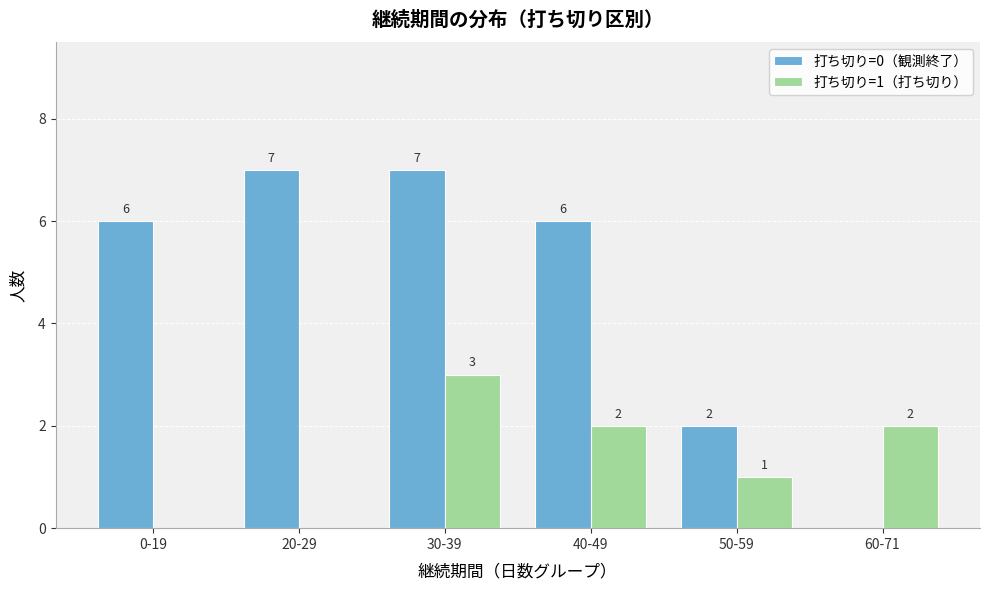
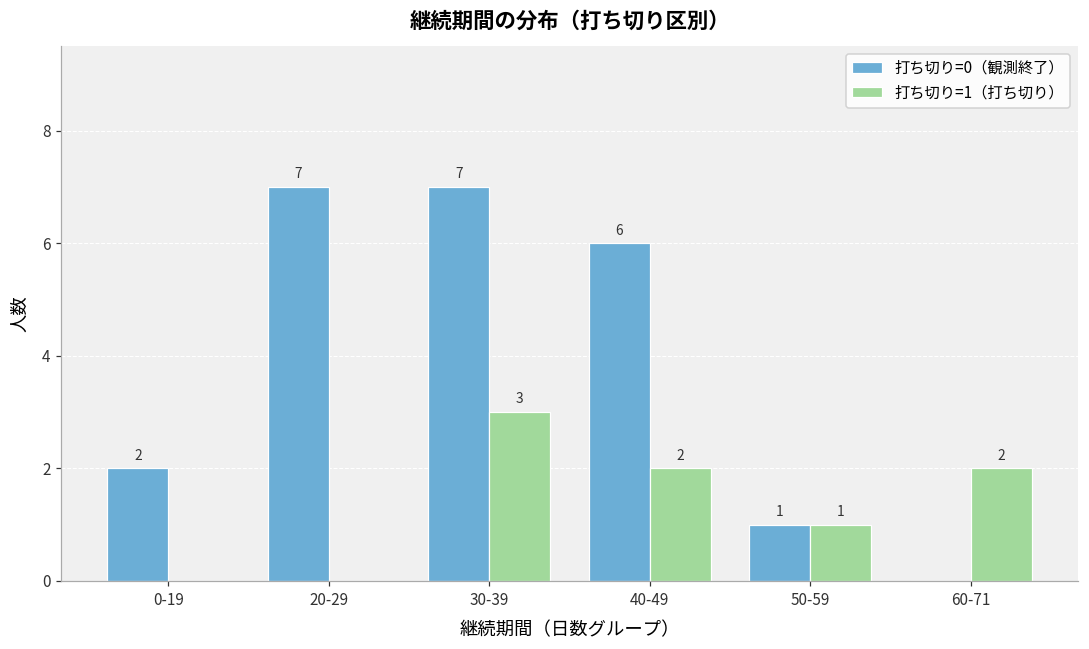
  {
    "打ち切り=0（観測終了）": {
-     "0-19": 6,
+     "0-19": 2,
      "20-29": 7,
      "30-39": 7,
      "40-49": 6,
-     "50-59": 2
+     "50-59": 1
    },
    "打ち切り=1（打ち切り）": {
      "30-39": 3,
      "40-49": 2,
      "50-59": 1,
      "60-71": 2
    }
  }
